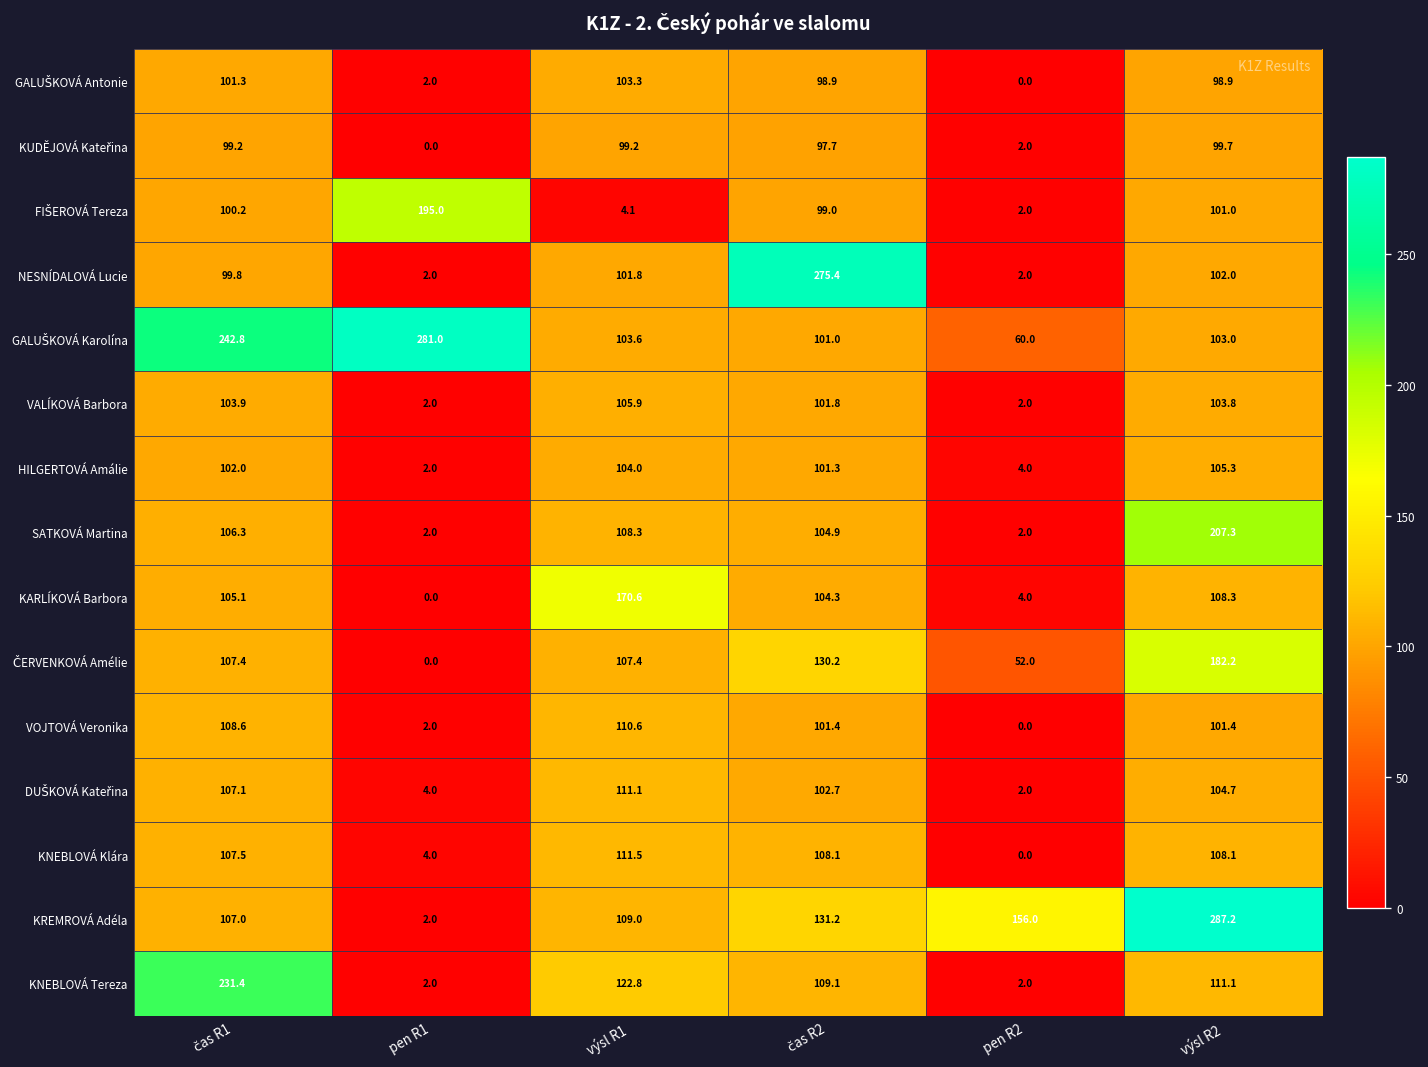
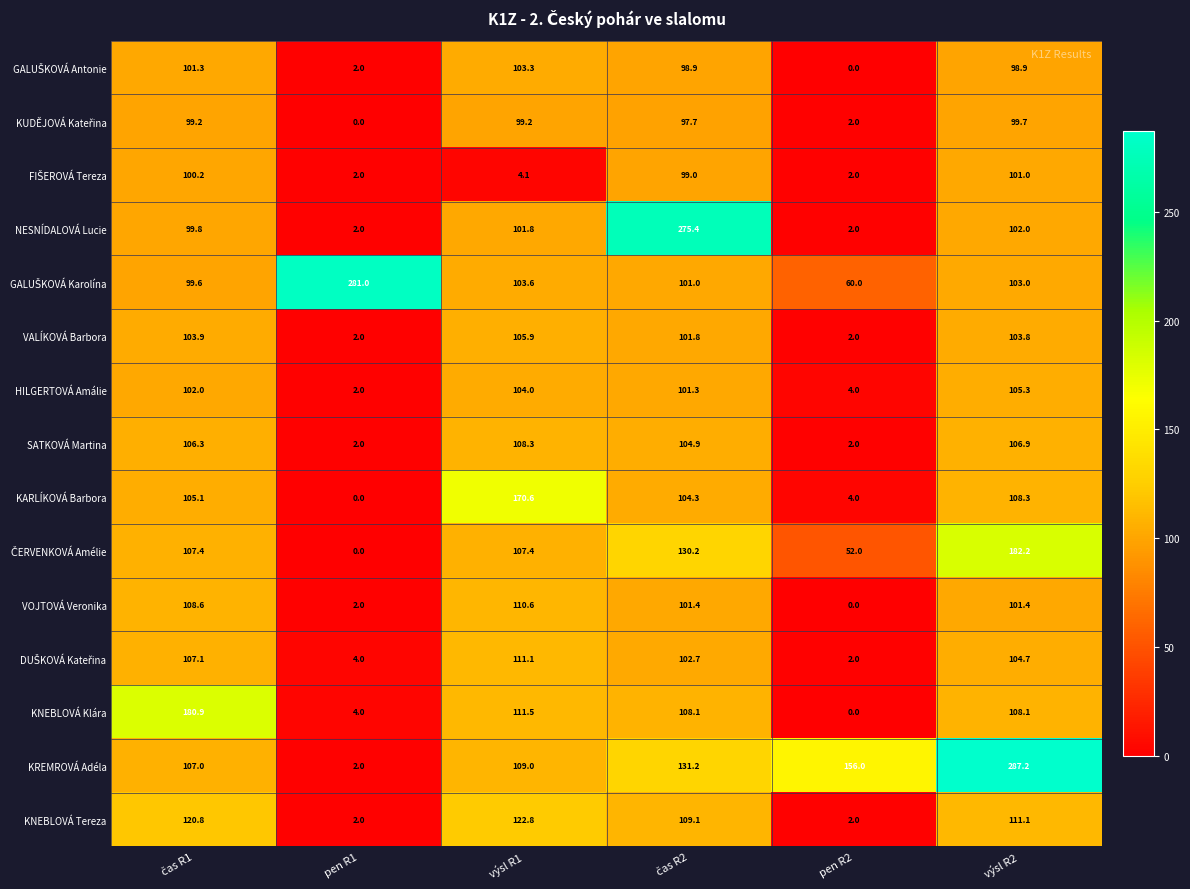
  {
    "GALUŠKOVÁ Antonie": {
      "čas R1": 101.3,
      "pen R1": 2.0,
      "výsl R1": 103.3,
      "čas R2": 98.9,
      "pen R2": 0.0
    },
    "KUDĚJOVÁ Kateřina": {
      "čas R1": 99.2,
      "pen R1": 0.0,
      "výsl R1": 99.2,
      "čas R2": 97.7,
      "pen R2": 2.0,
      "výsl R2": 99.7
    },
    "FIŠEROVÁ Tereza": {
      "čas R1": 100.2,
-     "pen R1": 195.0,
+     "pen R1": 2.0,
      "výsl R1": 4.1,
      "čas R2": 99.0,
      "pen R2": 2.0,
      "výsl R2": 101.0
    },
    "NESNÍDALOVÁ Lucie": {
      "čas R1": 99.8,
      "pen R1": 2.0,
      "výsl R1": 101.8,
      "čas R2": 275.4,
      "pen R2": 2.0,
      "výsl R2": 102.0
    },
    "GALUŠKOVÁ Karolína": {
-     "čas R1": 242.8,
+     "čas R1": 99.6,
      "pen R1": 281.0,
      "výsl R1": 103.6,
      "čas R2": 101.0,
      "pen R2": 60.0,
      "výsl R2": 103.0
    },
    "VALÍKOVÁ Barbora": {
      "čas R1": 103.9,
      "pen R1": 2.0,
      "výsl R1": 105.9,
      "čas R2": 101.8,
      "pen R2": 2.0,
      "výsl R2": 103.8
    },
    "HILGERTOVÁ Amálie": {
      "čas R1": 102.0,
      "pen R1": 2.0,
      "výsl R1": 104.0,
      "čas R2": 101.3,
      "pen R2": 4.0,
      "výsl R2": 105.3
    },
    "SATKOVÁ Martina": {
      "čas R1": 106.3,
      "pen R1": 2.0,
      "výsl R1": 108.3,
      "čas R2": 104.9,
      "pen R2": 2.0,
-     "výsl R2": 207.3
+     "výsl R2": 106.9
    },
    "KARLÍKOVÁ Barbora": {
      "čas R1": 105.1,
      "pen R1": 0.0,
      "výsl R1": 170.6,
      "čas R2": 104.3,
      "pen R2": 4.0,
      "výsl R2": 108.3
    },
    "ČERVENKOVÁ Amélie": {
      "čas R1": 107.4,
      "pen R1": 0.0,
      "výsl R1": 107.4,
      "čas R2": 130.2,
      "pen R2": 52.0,
      "výsl R2": 182.2
    },
    "VOJTOVÁ Veronika": {
      "čas R1": 108.6,
      "pen R1": 2.0,
      "výsl R1": 110.6,
      "čas R2": 101.4,
      "pen R2": 0.0,
      "výsl R2": 101.4
    },
    "DUŠKOVÁ Kateřina": {
      "čas R1": 107.1,
      "pen R1": 4.0,
      "výsl R1": 111.1,
      "čas R2": 102.7,
      "pen R2": 2.0,
      "výsl R2": 104.7
    },
    "KNEBLOVÁ Klára": {
-     "čas R1": 107.5,
+     "čas R1": 180.9,
      "pen R1": 4.0,
      "výsl R1": 111.5,
      "čas R2": 108.1,
      "pen R2": 0.0,
      "výsl R2": 108.1
    },
    "KREMROVÁ Adéla": {
      "čas R1": 107.0,
      "pen R1": 2.0,
      "výsl R1": 109.0,
      "čas R2": 131.2,
      "pen R2": 156.0,
      "výsl R2": 287.2
    },
    "KNEBLOVÁ Tereza": {
-     "čas R1": 231.4,
+     "čas R1": 120.8,
      "pen R1": 2.0,
      "výsl R1": 122.8,
      "čas R2": 109.1,
      "pen R2": 2.0,
      "výsl R2": 111.1
    }
  }
